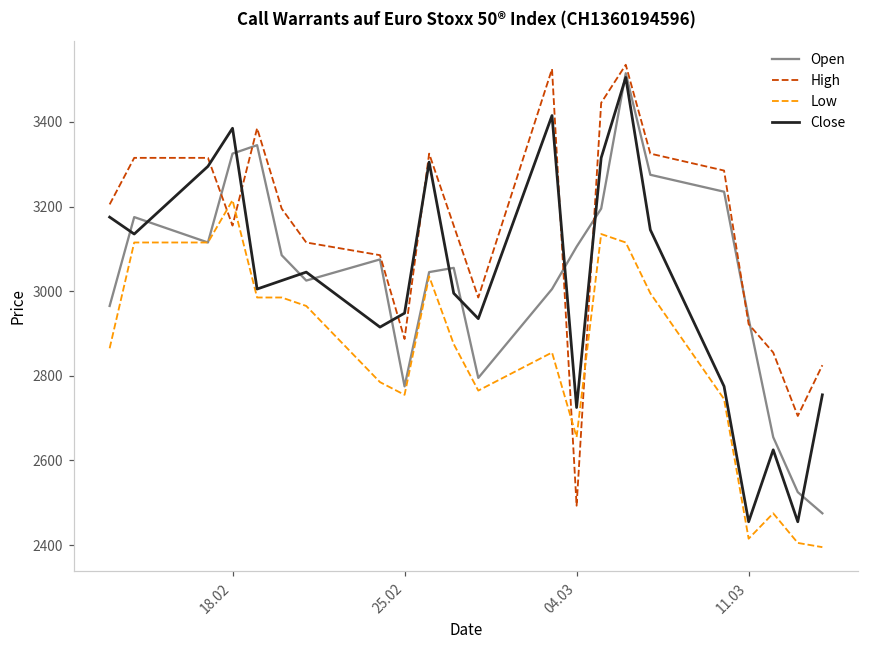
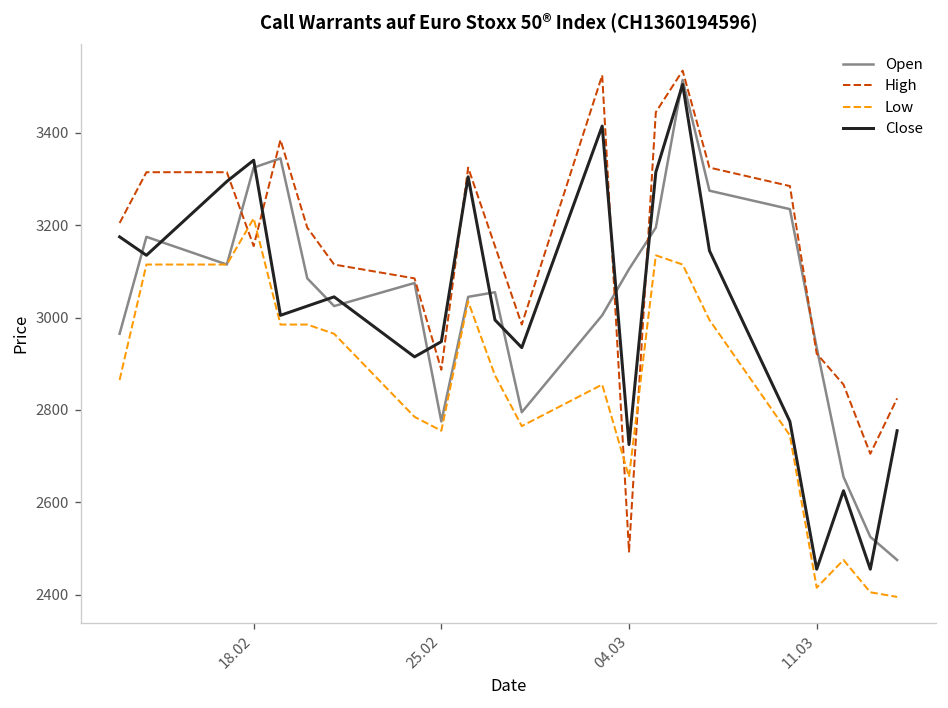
  {
    "Open": {
      "18.02": 3330,
      "25.02": 2780,
      "04.03": 3110,
      "11.03": 2940
    },
    "High": {
      "18.02": 3160,
      "25.02": 2890,
      "04.03": 2490,
      "11.03": 2920
    },
    "Low": {
      "18.02": 3220,
      "25.02": 2760,
      "04.03": 2660,
      "11.03": 2420
    },
    "Close": {
-     "18.02": 3390,
+     "18.02": 3340,
      "25.02": 2950,
      "04.03": 2730,
      "11.03": 2460
    }
  }
